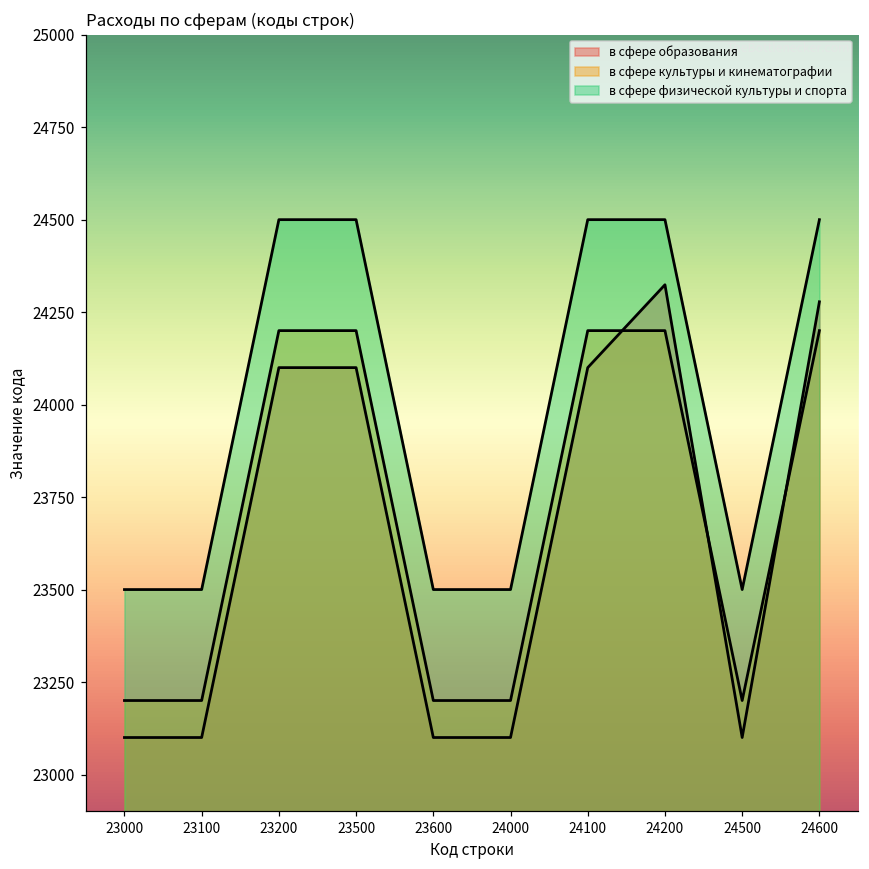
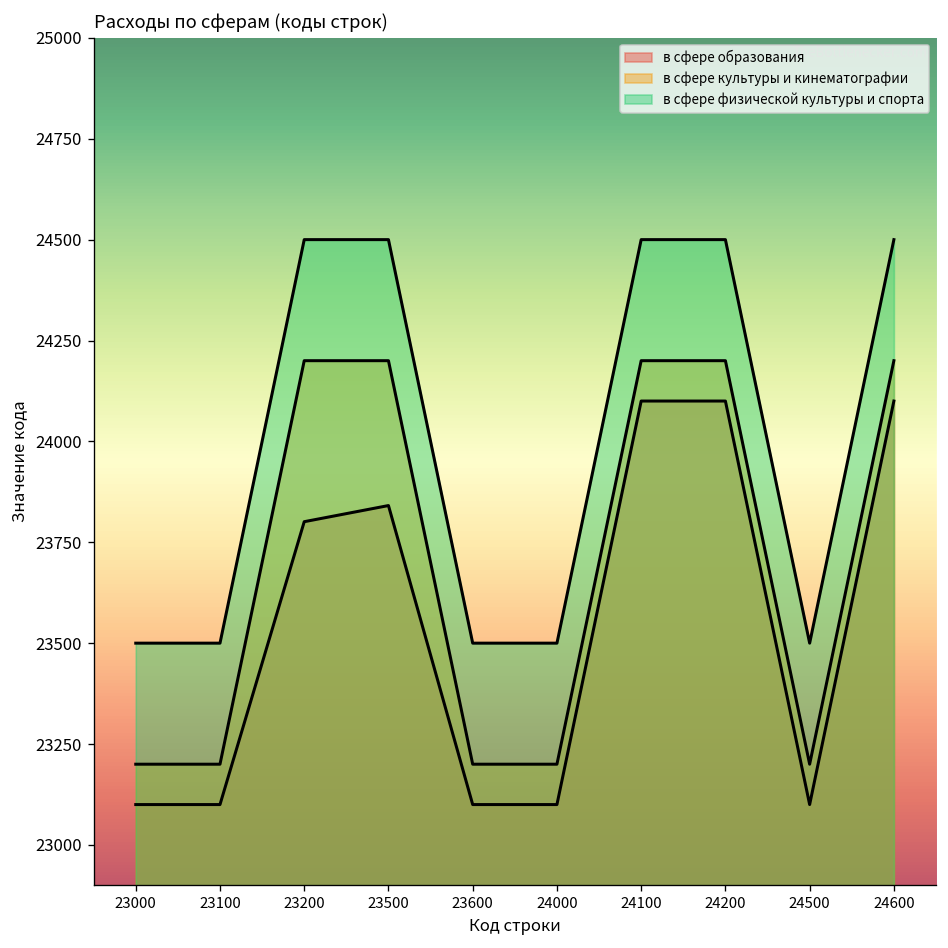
  {
    "в сфере образования": {
      "23000": 23100,
      "23100": 23100,
-     "23200": 24100,
-     "23500": 24100,
+     "23200": 23800,
+     "23500": 23840,
      "23600": 23100,
      "24000": 23100,
      "24100": 24100,
-     "24200": 24320,
+     "24200": 24100,
      "24500": 23100,
-     "24600": 24280
+     "24600": 24100
    },
    "в сфере культуры и кинематографии": {
      "23000": 23200,
      "23100": 23200,
      "23200": 24200,
      "23500": 24200,
      "23600": 23200,
      "24000": 23200,
      "24100": 24200,
      "24200": 24200,
      "24500": 23200,
      "24600": 24200
    },
    "в сфере физической культуры и спорта": {
      "23000": 23500,
      "23100": 23500,
      "23200": 24500,
      "23500": 24500,
      "23600": 23500,
      "24000": 23500,
      "24100": 24500,
      "24200": 24500,
      "24500": 23500,
      "24600": 24500
    }
  }
